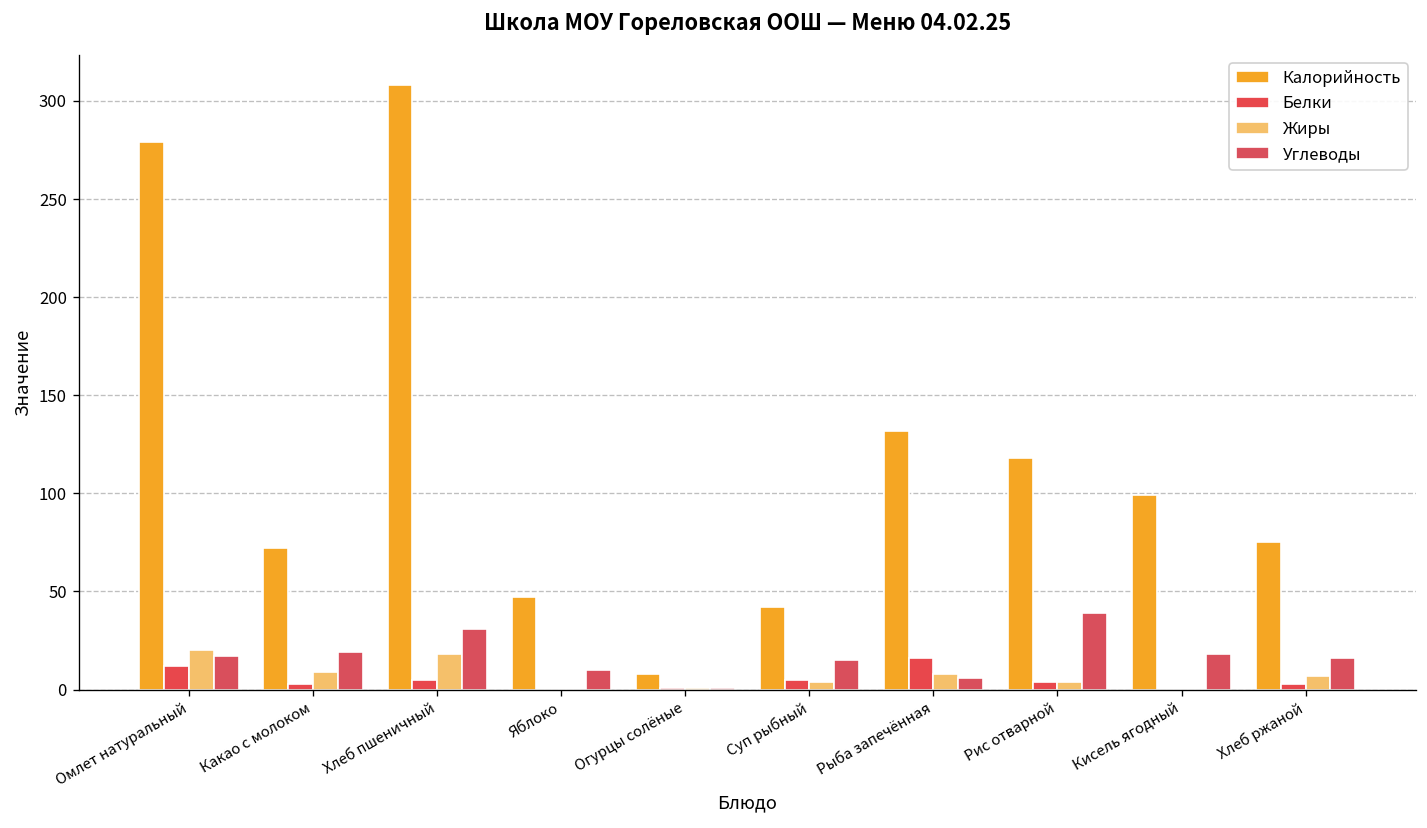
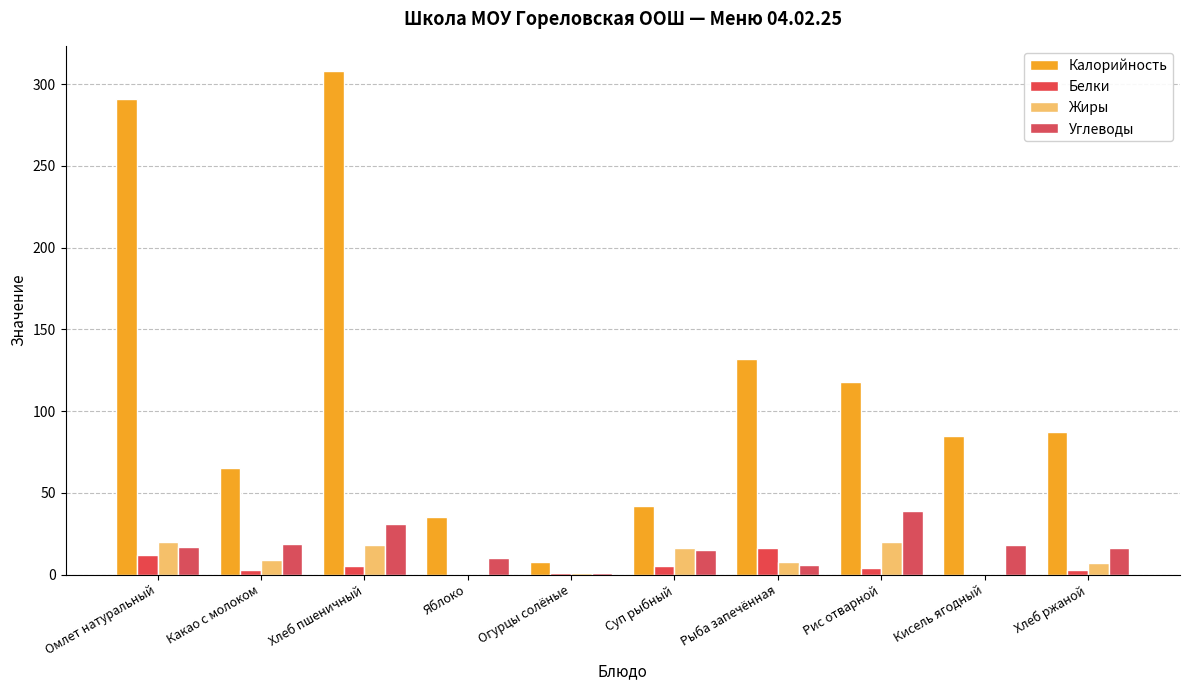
  {
    "Калорийность": {
-     "Омлет натуральный": 279,
-     "Какао с молоком": 72,
+     "Омлет натуральный": 291,
+     "Какао с молоком": 65,
      "Хлеб пшеничный": 308,
-     "Яблоко": 47,
+     "Яблоко": 35,
      "Огурцы солёные": 8,
      "Суп рыбный": 42,
      "Рыба запечённая": 132,
      "Рис отварной": 118,
-     "Кисель ягодный": 99,
-     "Хлеб ржаной": 75
+     "Кисель ягодный": 85,
+     "Хлеб ржаной": 87
    },
    "Жиры": {
      "Омлет натуральный": 20,
      "Какао с молоком": 9,
      "Хлеб пшеничный": 18,
      "Яблоко": 0,
-     "Суп рыбный": 4,
+     "Суп рыбный": 16,
      "Рыба запечённая": 8,
-     "Рис отварной": 4,
+     "Рис отварной": 20,
      "Кисель ягодный": 0,
      "Хлеб ржаной": 7
    }
  }
